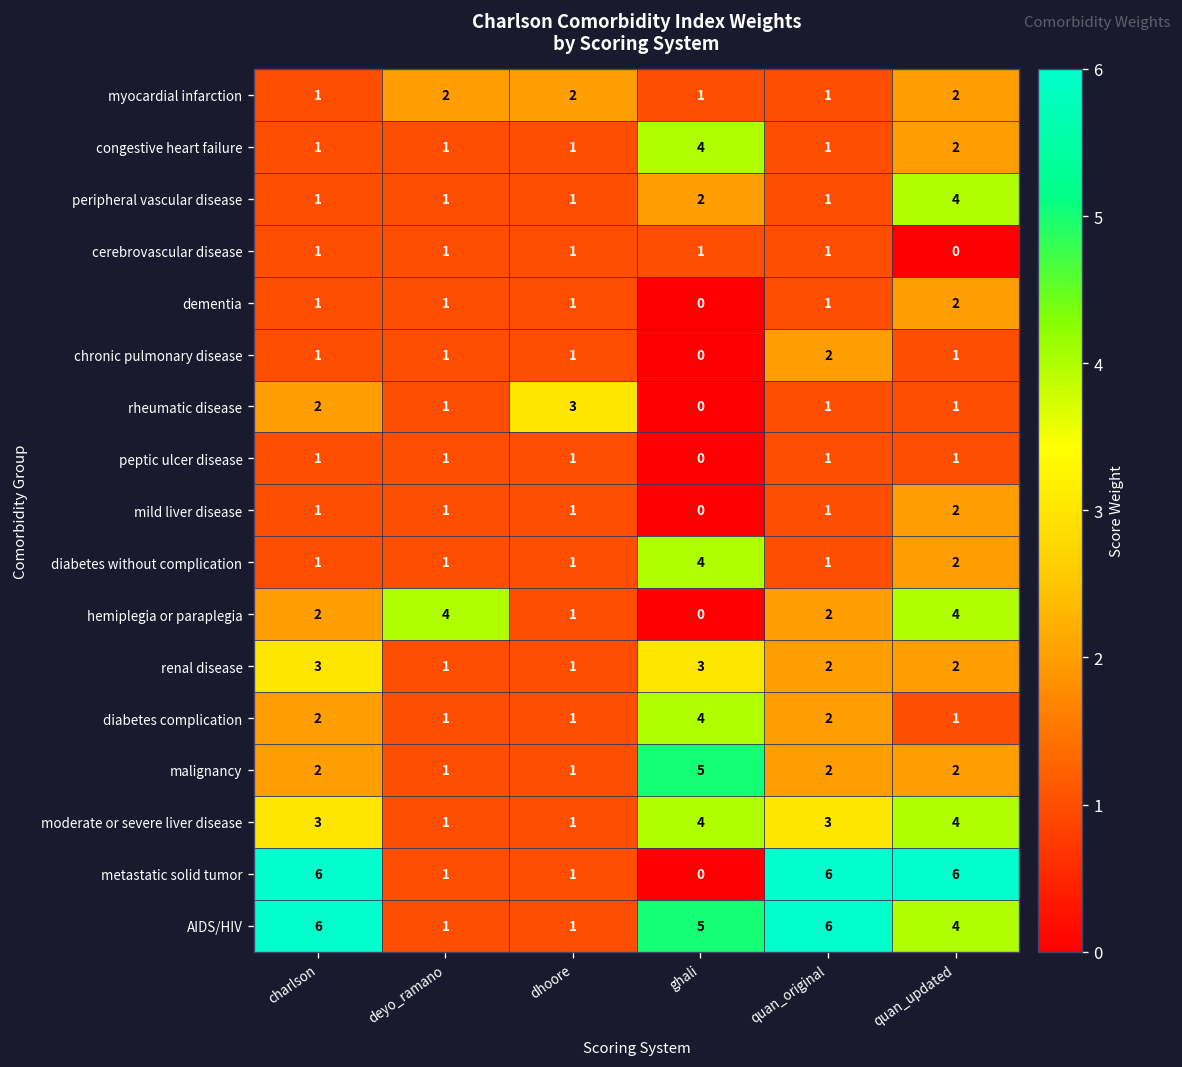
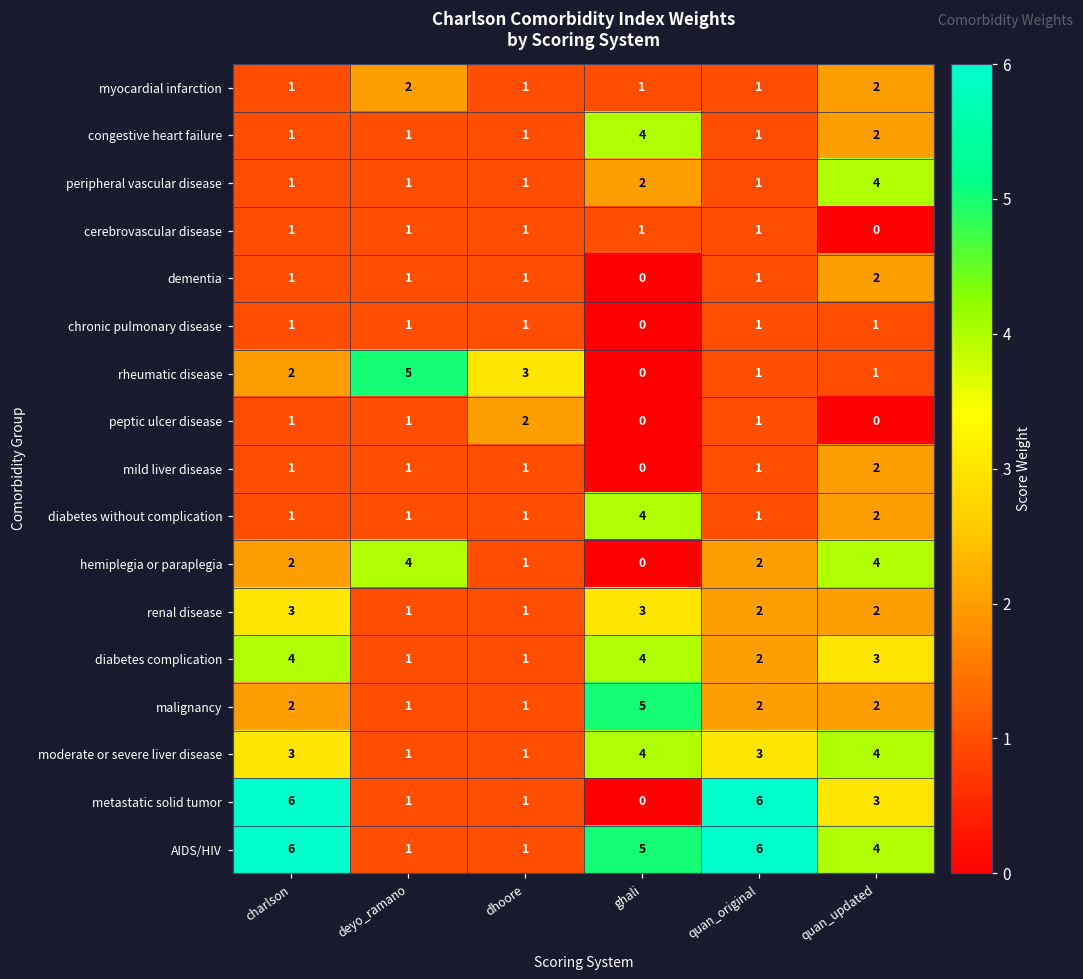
  {
    "myocardial infarction": {
      "charlson": 1,
      "deyo_ramano": 2,
-     "dhoore": 2,
+     "dhoore": 1,
      "ghali": 1,
      "quan_original": 1,
      "quan_updated": 2
    },
    "congestive heart failure": {
      "charlson": 1,
      "deyo_ramano": 1,
      "dhoore": 1,
      "ghali": 4,
      "quan_original": 1,
      "quan_updated": 2
    },
    "peripheral vascular disease": {
      "charlson": 1,
      "deyo_ramano": 1,
      "dhoore": 1,
      "ghali": 2,
      "quan_original": 1,
      "quan_updated": 4
    },
    "cerebrovascular disease": {
      "charlson": 1,
      "deyo_ramano": 1,
      "dhoore": 1,
      "ghali": 1,
      "quan_original": 1,
      "quan_updated": 0
    },
    "dementia": {
      "charlson": 1,
      "deyo_ramano": 1,
      "dhoore": 1,
      "ghali": 0,
      "quan_original": 1,
      "quan_updated": 2
    },
    "chronic pulmonary disease": {
      "charlson": 1,
      "deyo_ramano": 1,
      "dhoore": 1,
      "ghali": 0,
-     "quan_original": 2,
+     "quan_original": 1,
      "quan_updated": 1
    },
    "rheumatic disease": {
      "charlson": 2,
-     "deyo_ramano": 1,
+     "deyo_ramano": 5,
      "dhoore": 3,
      "ghali": 0,
      "quan_original": 1,
      "quan_updated": 1
    },
    "peptic ulcer disease": {
      "charlson": 1,
      "deyo_ramano": 1,
-     "dhoore": 1,
+     "dhoore": 2,
      "ghali": 0,
      "quan_original": 1,
-     "quan_updated": 1
+     "quan_updated": 0
    },
    "mild liver disease": {
      "charlson": 1,
      "deyo_ramano": 1,
      "dhoore": 1,
      "ghali": 0,
      "quan_original": 1,
      "quan_updated": 2
    },
    "diabetes without complication": {
      "charlson": 1,
      "deyo_ramano": 1,
      "dhoore": 1,
      "ghali": 4,
      "quan_original": 1,
      "quan_updated": 2
    },
    "hemiplegia or paraplegia": {
      "charlson": 2,
      "deyo_ramano": 4,
      "dhoore": 1,
      "ghali": 0,
      "quan_original": 2,
      "quan_updated": 4
    },
    "renal disease": {
      "charlson": 3,
      "deyo_ramano": 1,
      "dhoore": 1,
      "ghali": 3,
      "quan_original": 2,
      "quan_updated": 2
    },
    "diabetes complication": {
-     "charlson": 2,
+     "charlson": 4,
      "deyo_ramano": 1,
      "dhoore": 1,
      "ghali": 4,
      "quan_original": 2,
-     "quan_updated": 1
+     "quan_updated": 3
    },
    "malignancy": {
      "charlson": 2,
      "deyo_ramano": 1,
      "dhoore": 1,
      "ghali": 5,
      "quan_original": 2,
      "quan_updated": 2
    },
    "moderate or severe liver disease": {
      "charlson": 3,
      "deyo_ramano": 1,
      "dhoore": 1,
      "ghali": 4,
      "quan_original": 3,
      "quan_updated": 4
    },
    "metastatic solid tumor": {
      "charlson": 6,
      "deyo_ramano": 1,
      "dhoore": 1,
      "ghali": 0,
      "quan_original": 6,
-     "quan_updated": 6
+     "quan_updated": 3
    },
    "AIDS/HIV": {
      "charlson": 6,
      "deyo_ramano": 1,
      "dhoore": 1,
      "ghali": 5,
      "quan_original": 6,
      "quan_updated": 4
    }
  }
